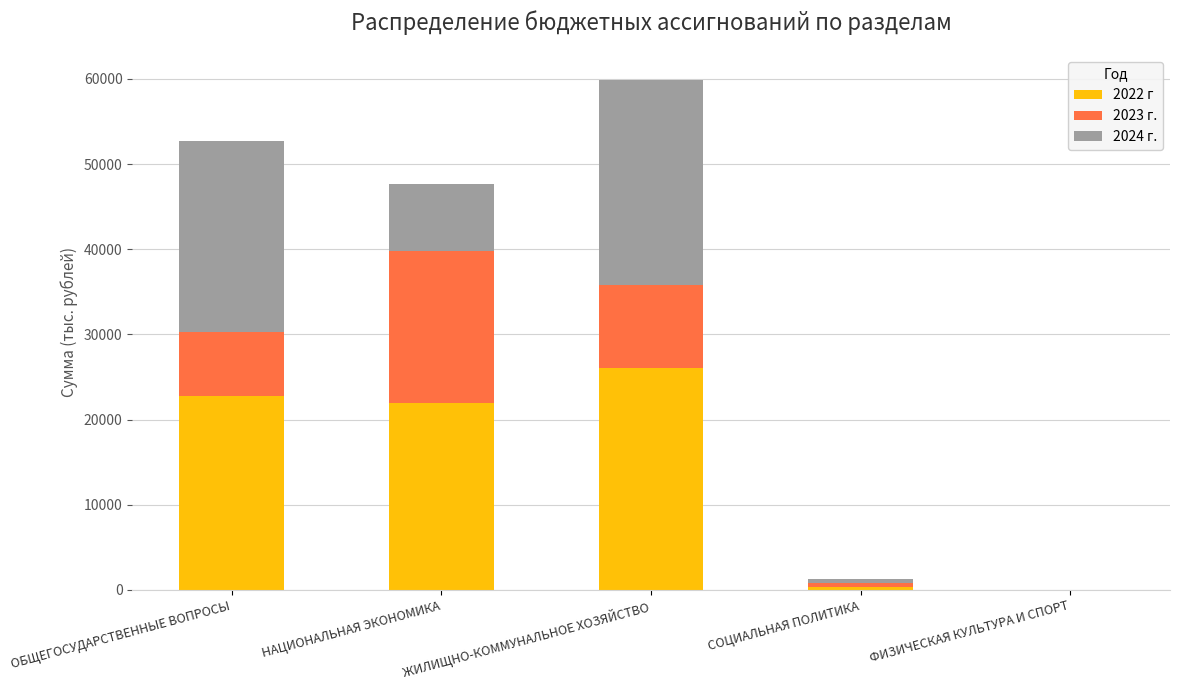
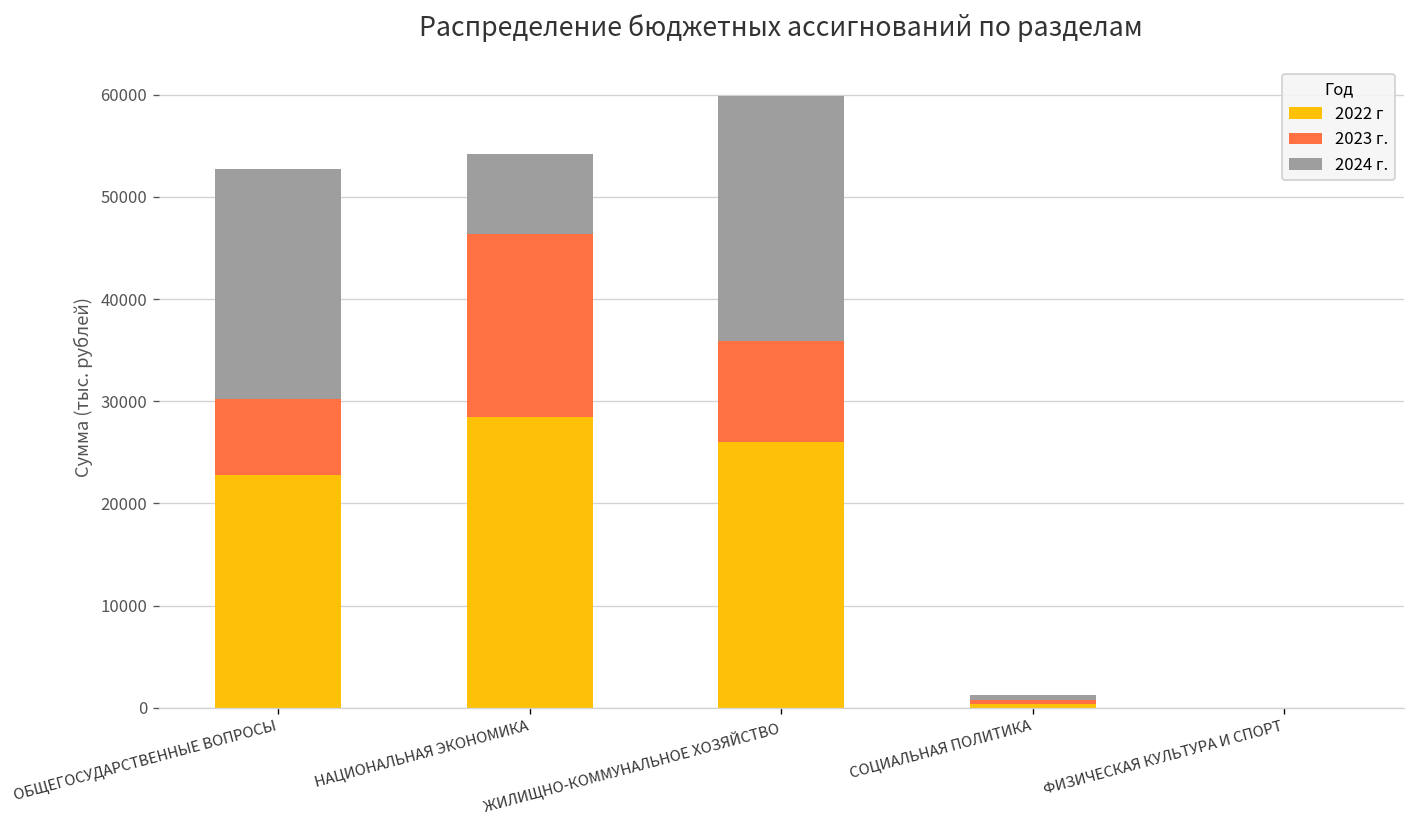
  {
    "2022 г": {
      "ОБЩЕГОСУДАРСТВЕННЫЕ ВОПРОСЫ": 23000,
-     "НАЦИОНАЛЬНАЯ ЭКОНОМИКА": 22000,
+     "НАЦИОНАЛЬНАЯ ЭКОНОМИКА": 28000,
      "ЖИЛИЩНО-КОММУНАЛЬНОЕ ХОЗЯЙСТВО": 26000,
      "СОЦИАЛЬНАЯ ПОЛИТИКА": 0,
      "ФИЗИЧЕСКАЯ КУЛЬТУРА И СПОРТ": 0
    },
    "2023 г.": {
      "ОБЩЕГОСУДАРСТВЕННЫЕ ВОПРОСЫ": 7000,
      "НАЦИОНАЛЬНАЯ ЭКОНОМИКА": 18000,
      "ЖИЛИЩНО-КОММУНАЛЬНОЕ ХОЗЯЙСТВО": 10000,
      "СОЦИАЛЬНАЯ ПОЛИТИКА": 0,
      "ФИЗИЧЕСКАЯ КУЛЬТУРА И СПОРТ": 0
    },
    "2024 г.": {
      "ОБЩЕГОСУДАРСТВЕННЫЕ ВОПРОСЫ": 22000,
      "НАЦИОНАЛЬНАЯ ЭКОНОМИКА": 8000,
      "ЖИЛИЩНО-КОММУНАЛЬНОЕ ХОЗЯЙСТВО": 24000,
      "СОЦИАЛЬНАЯ ПОЛИТИКА": 0,
      "ФИЗИЧЕСКАЯ КУЛЬТУРА И СПОРТ": 0
    }
  }
